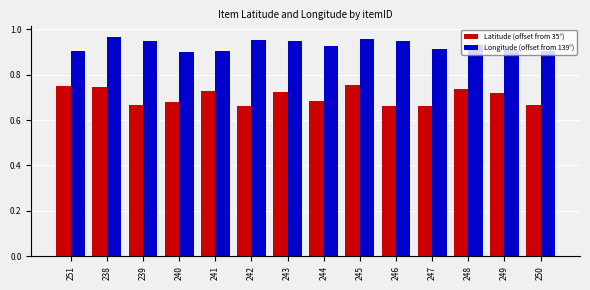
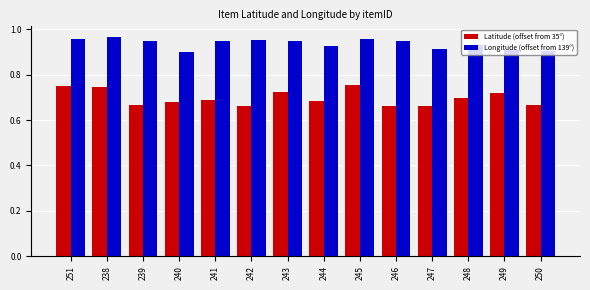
  {
    "Latitude (offset from 35°)": {
      "251": 0.75,
      "238": 0.75,
      "239": 0.67,
      "240": 0.68,
-     "241": 0.73,
+     "241": 0.69,
      "242": 0.66,
      "243": 0.72,
      "244": 0.68,
      "245": 0.75,
      "246": 0.66,
      "247": 0.66,
-     "248": 0.74,
+     "248": 0.70,
      "249": 0.72,
      "250": 0.67
    },
    "Longitude (offset from 139°)": {
-     "251": 0.91,
+     "251": 0.96,
      "238": 0.97,
      "239": 0.95,
      "240": 0.90,
-     "241": 0.90,
+     "241": 0.95,
      "242": 0.95,
      "243": 0.95,
      "244": 0.93,
      "245": 0.96,
      "246": 0.95,
      "247": 0.91
    }
  }
